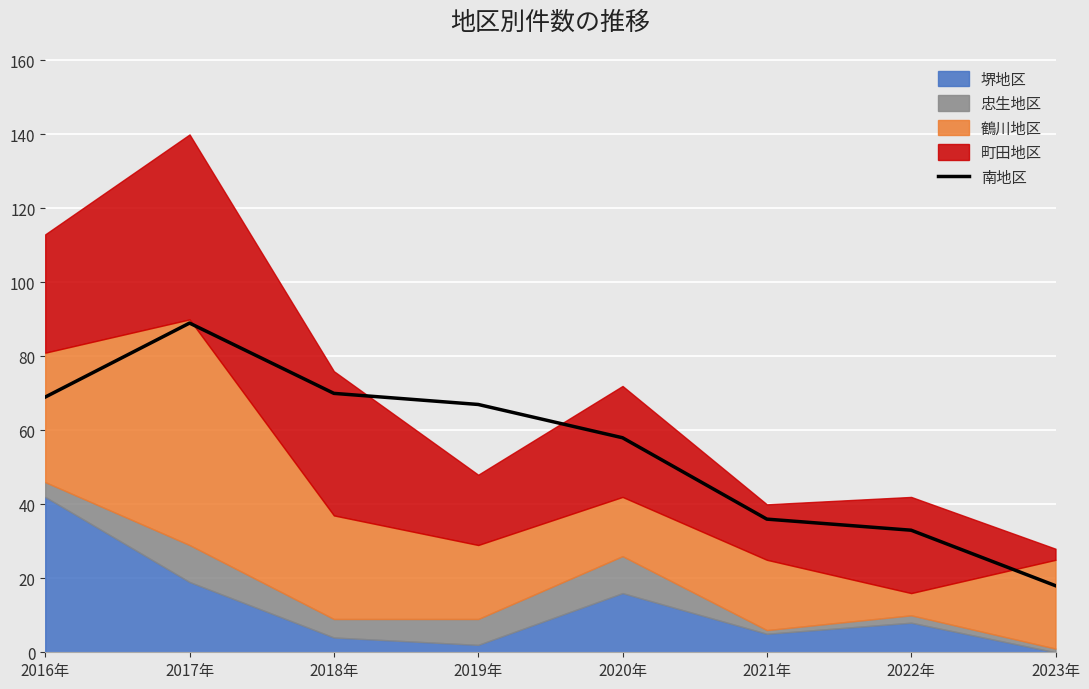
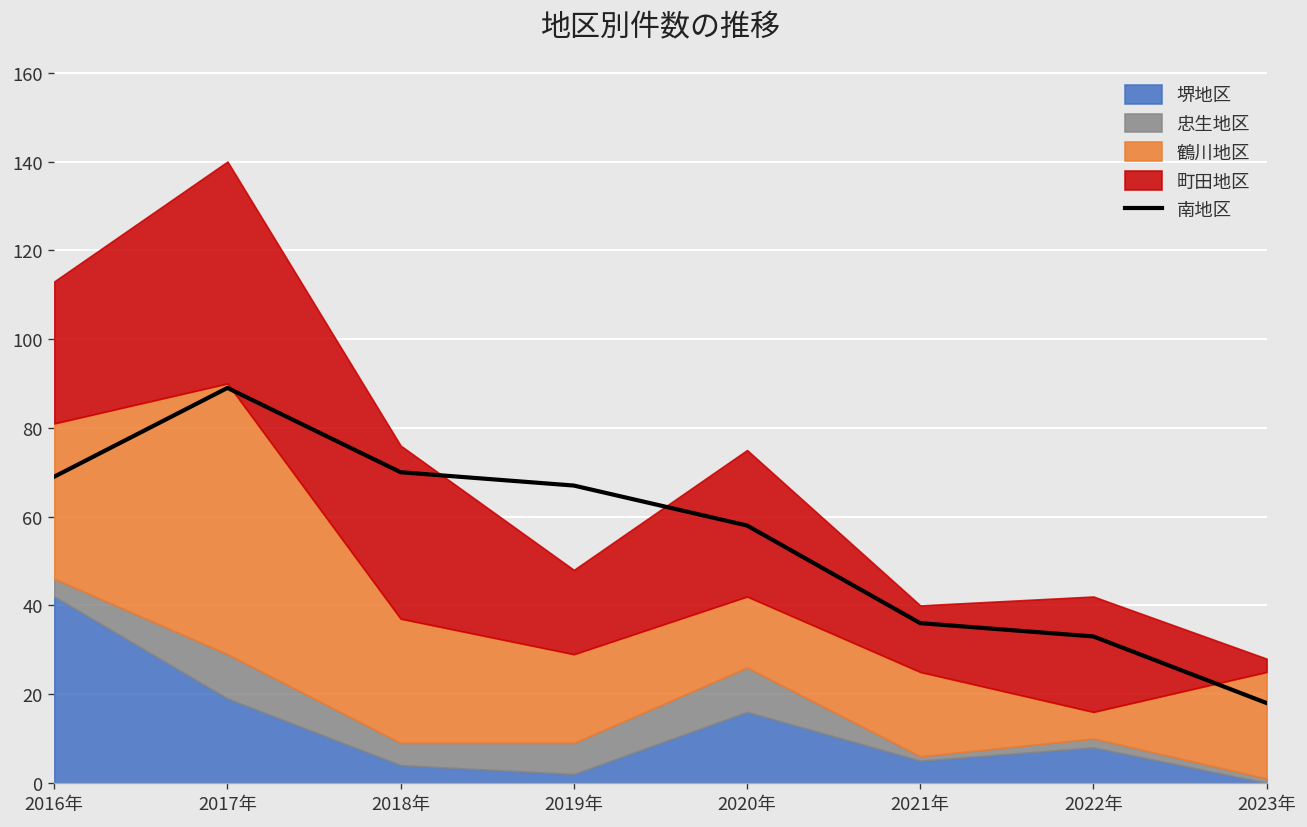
  {
    "南地区": {
      "2016年": 69,
      "2017年": 89,
      "2018年": 70,
      "2019年": 67,
      "2020年": 58,
      "2021年": 36,
      "2022年": 33,
      "2023年": 18
    },
    "堺地区": {
      "2016年": 42,
      "2017年": 19,
      "2018年": 4,
      "2019年": 2,
      "2020年": 16,
      "2021年": 5,
      "2022年": 8,
      "2023年": 0
    },
    "忠生地区": {
      "2016年": 4,
      "2017年": 10,
      "2018年": 5,
      "2019年": 7,
      "2020年": 10,
      "2021年": 1,
      "2022年": 2,
      "2023年": 1
    },
    "鶴川地区": {
      "2016年": 35,
      "2017年": 61,
      "2018年": 28,
      "2019年": 20,
      "2020年": 16,
      "2021年": 19,
      "2022年": 6,
      "2023年": 24
    },
    "町田地区": {
      "2016年": 32,
      "2017年": 50,
      "2018年": 39,
      "2019年": 19,
-     "2020年": 30,
+     "2020年": 33,
      "2021年": 15,
      "2022年": 26,
      "2023年": 3
    }
  }
